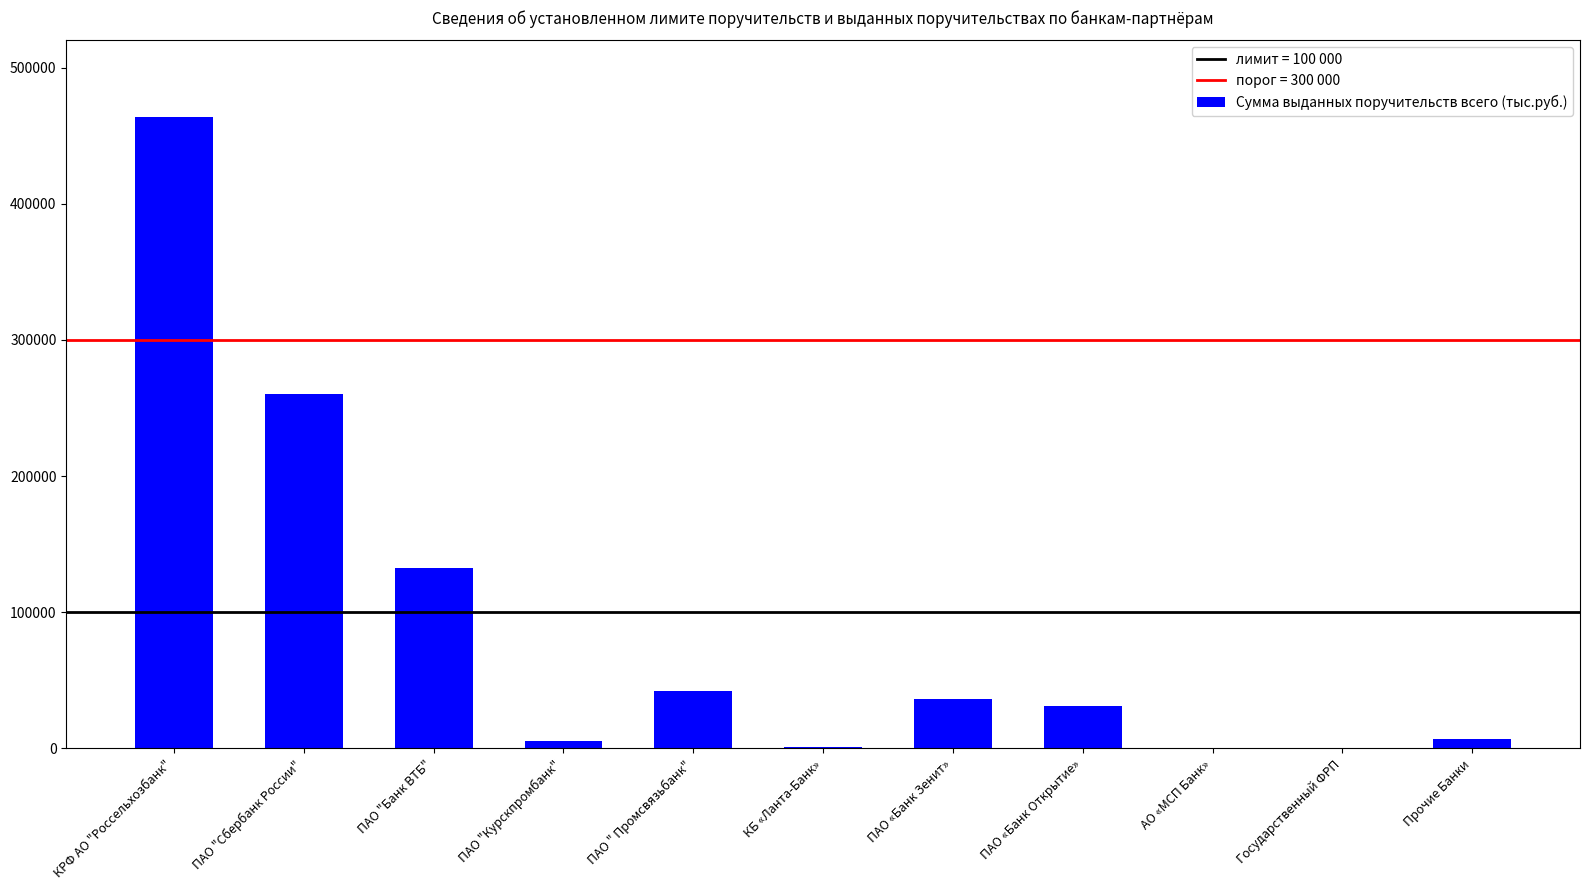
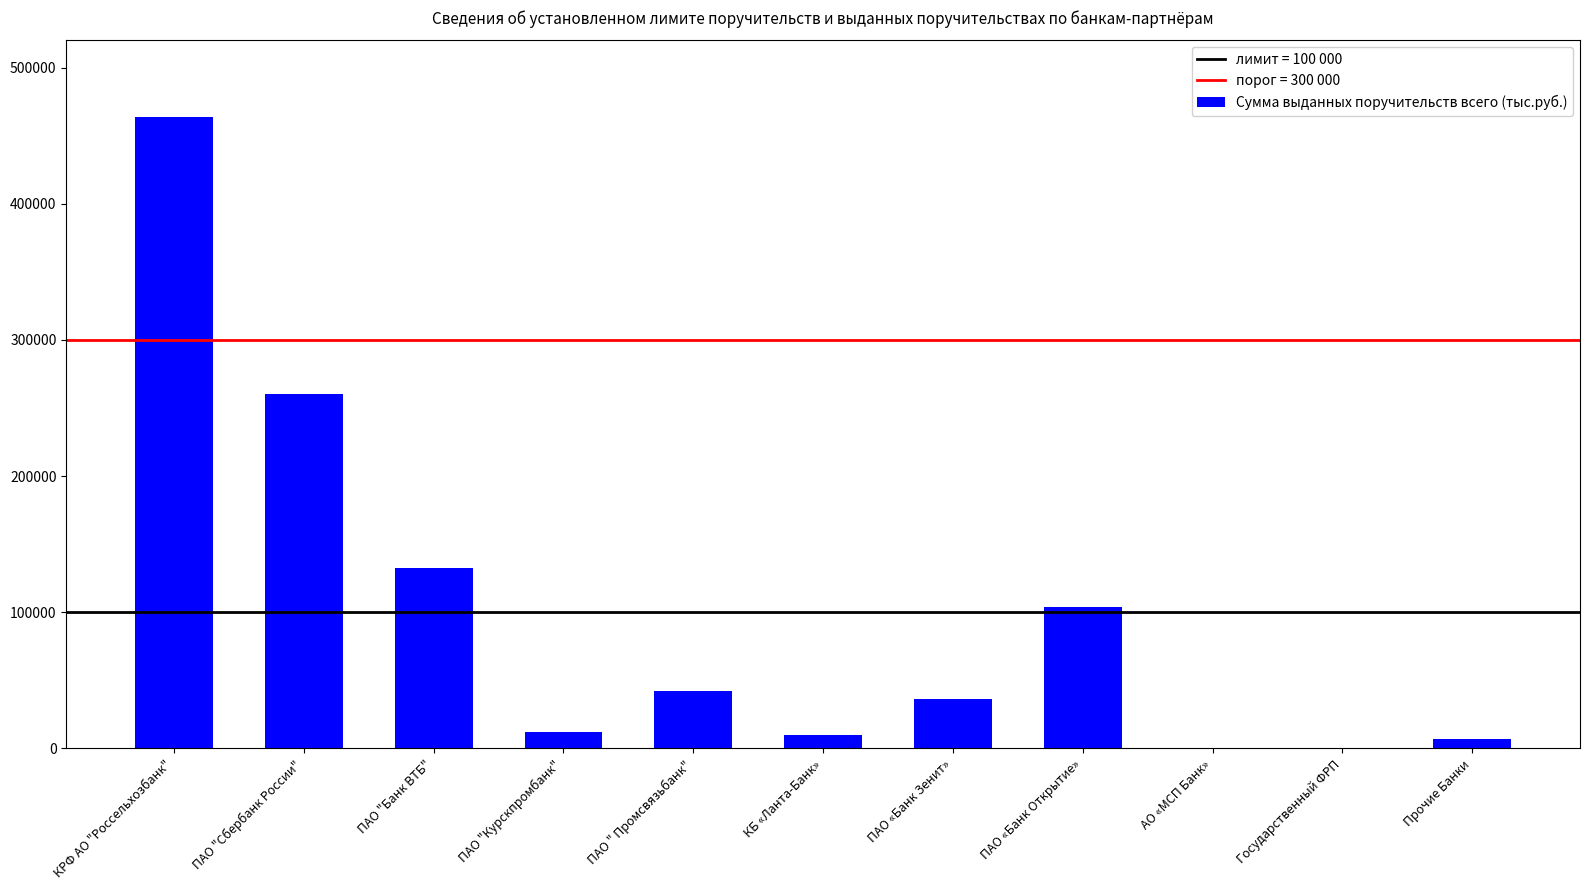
  {
    "КРФ АО \"Россельхозбанк\"": 463000,
    "ПАО \"Сбербанк России\"": 260000,
    "ПАО \"Банк ВТБ\"": 132000,
-   "ПАО \"Курскпромбанк\"": 6000,
+   "ПАО \"Курскпромбанк\"": 12000,
    "ПАО \" Промсвязьбанк\"": 42000,
-   "КБ «Ланта-Банк»": 1000,
+   "КБ «Ланта-Банк»": 10000,
    "ПАО «Банк Зенит»": 36000,
-   "ПАО «Банк Открытие»": 31000,
+   "ПАО «Банк Открытие»": 104000,
    "АО «МСП Банк»": 0,
    "Государственный ФРП": 0,
    "Прочие Банки": 7000
  }
